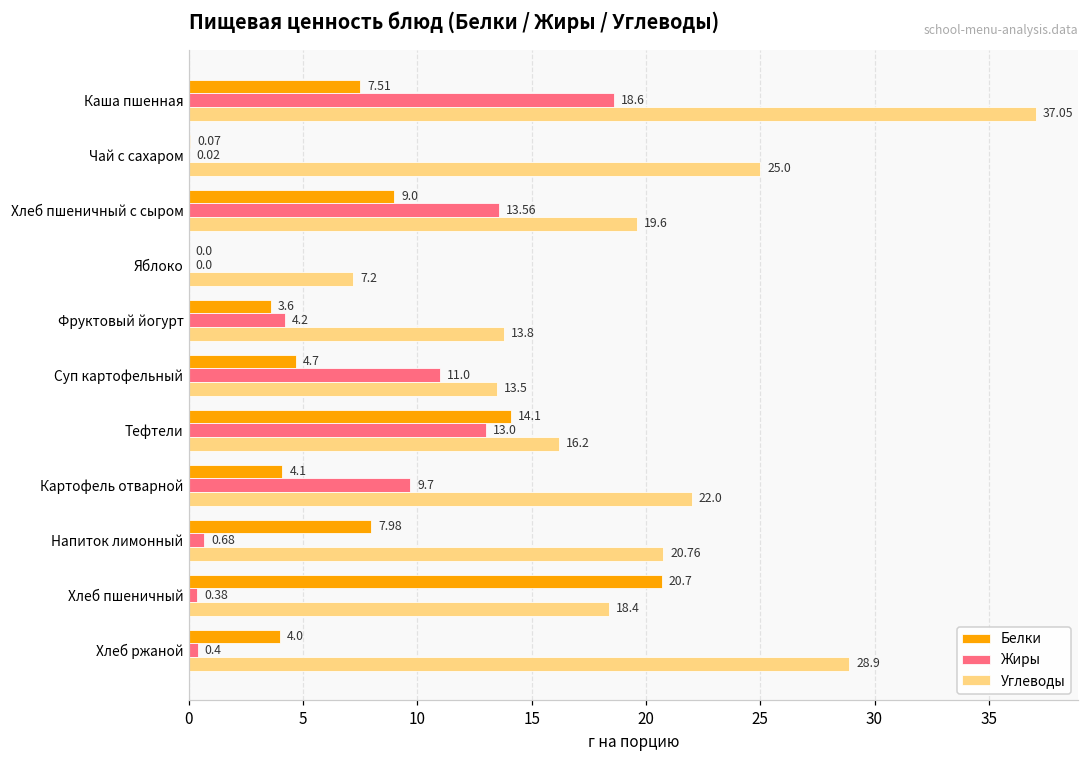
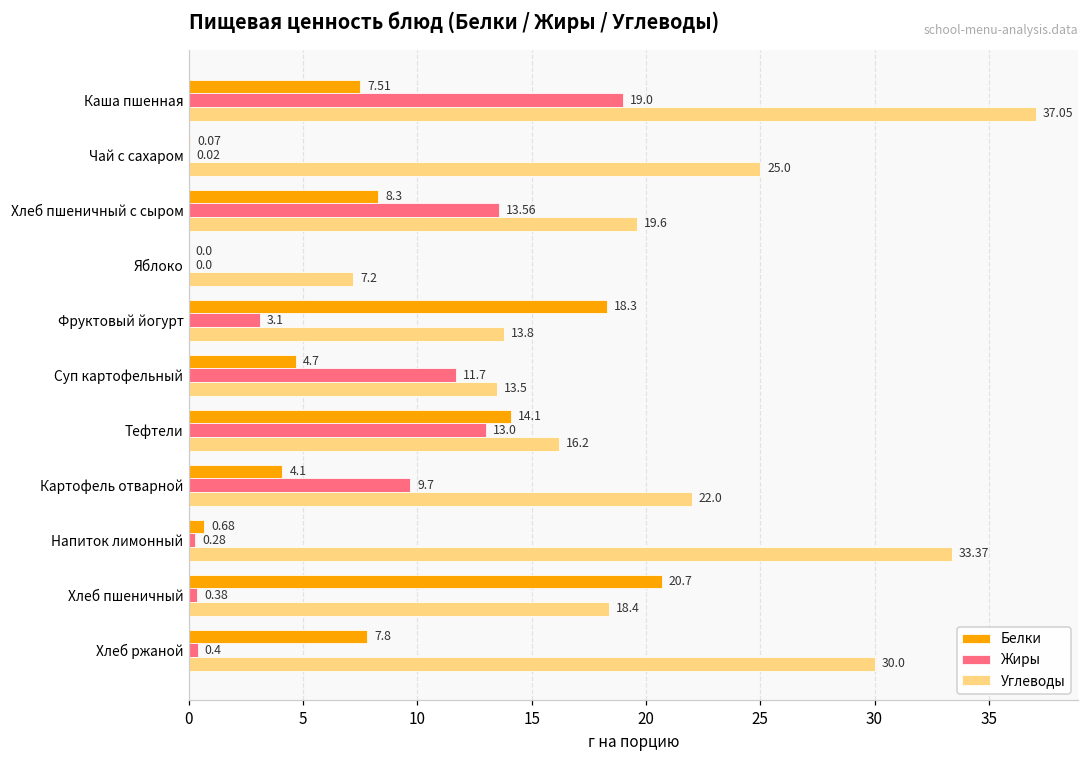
  {
    "Белки": {
      "Каша пшенная": 7.51,
      "Чай с сахаром": 0.07,
-     "Хлеб пшеничный с сыром": 9.0,
+     "Хлеб пшеничный с сыром": 8.3,
      "Яблоко": 0.0,
-     "Фруктовый йогурт": 3.6,
+     "Фруктовый йогурт": 18.3,
      "Суп картофельный": 4.7,
      "Тефтели": 14.1,
      "Картофель отварной": 4.1,
-     "Напиток лимонный": 7.98,
+     "Напиток лимонный": 0.68,
      "Хлеб пшеничный": 20.7,
-     "Хлеб ржаной": 4.0
+     "Хлеб ржаной": 7.8
    },
    "Жиры": {
-     "Каша пшенная": 18.6,
+     "Каша пшенная": 19.0,
      "Чай с сахаром": 0.02,
      "Хлеб пшеничный с сыром": 13.56,
      "Яблоко": 0.0,
-     "Фруктовый йогурт": 4.2,
-     "Суп картофельный": 11.0,
+     "Фруктовый йогурт": 3.1,
+     "Суп картофельный": 11.7,
      "Тефтели": 13.0,
      "Картофель отварной": 9.7,
-     "Напиток лимонный": 0.68,
+     "Напиток лимонный": 0.28,
      "Хлеб пшеничный": 0.38,
      "Хлеб ржаной": 0.4
    },
    "Углеводы": {
      "Каша пшенная": 37.05,
      "Чай с сахаром": 25.0,
      "Хлеб пшеничный с сыром": 19.6,
      "Яблоко": 7.2,
      "Фруктовый йогурт": 13.8,
      "Суп картофельный": 13.5,
      "Тефтели": 16.2,
      "Картофель отварной": 22.0,
-     "Напиток лимонный": 20.76,
+     "Напиток лимонный": 33.37,
      "Хлеб пшеничный": 18.4,
-     "Хлеб ржаной": 28.9
+     "Хлеб ржаной": 30.0
    }
  }
